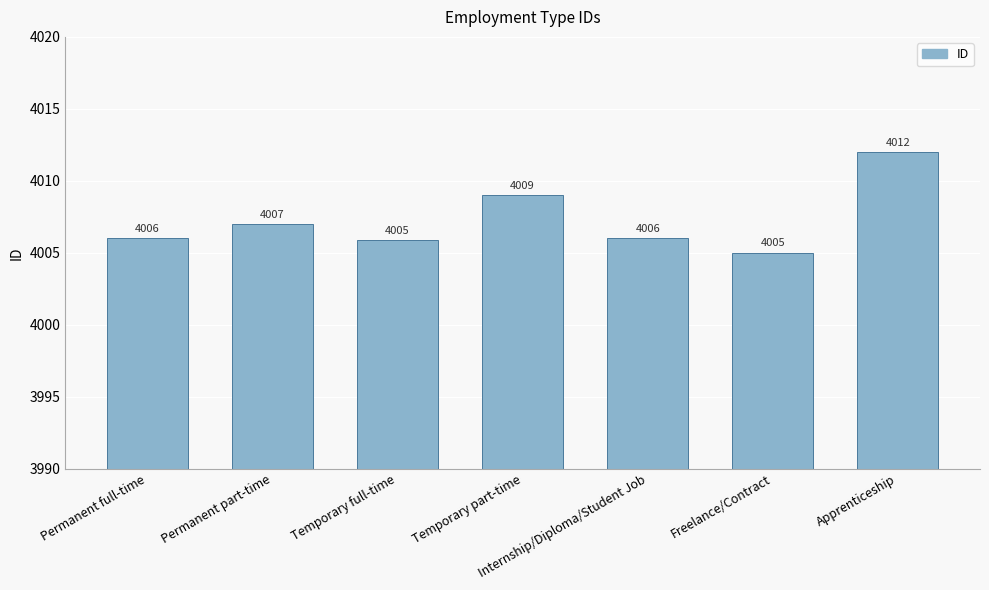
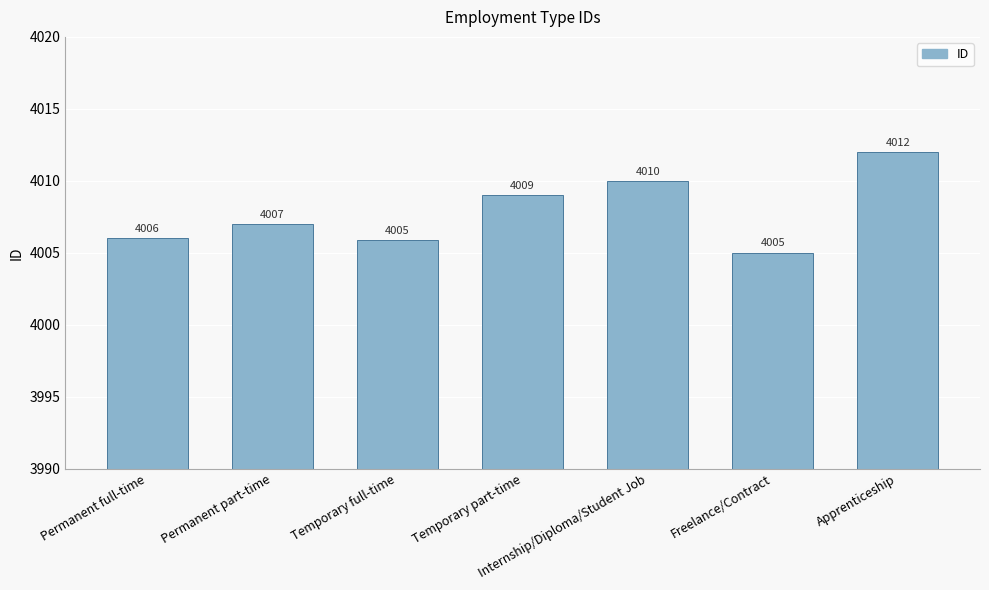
  {
    "Permanent full-time": 4006,
    "Permanent part-time": 4007,
    "Temporary part-time": 4009,
-   "Internship/Diploma/Student Job": 4006,
+   "Internship/Diploma/Student Job": 4010,
    "Freelance/Contract": 4005,
    "Apprenticeship": 4012
  }
